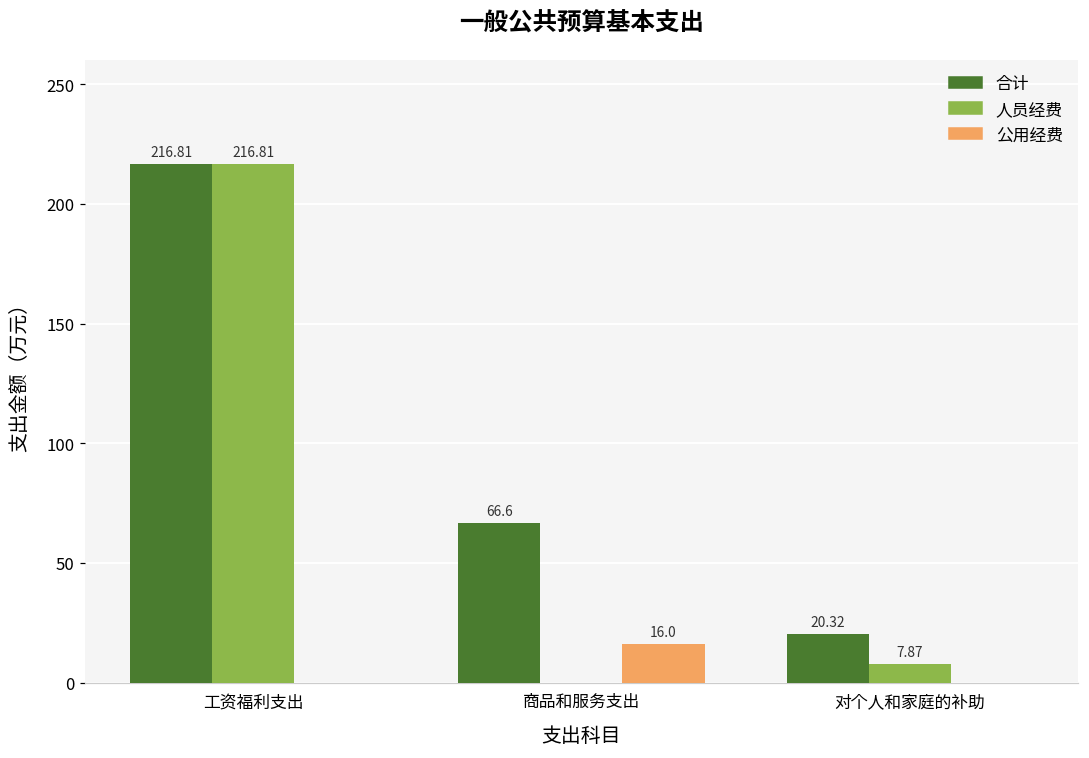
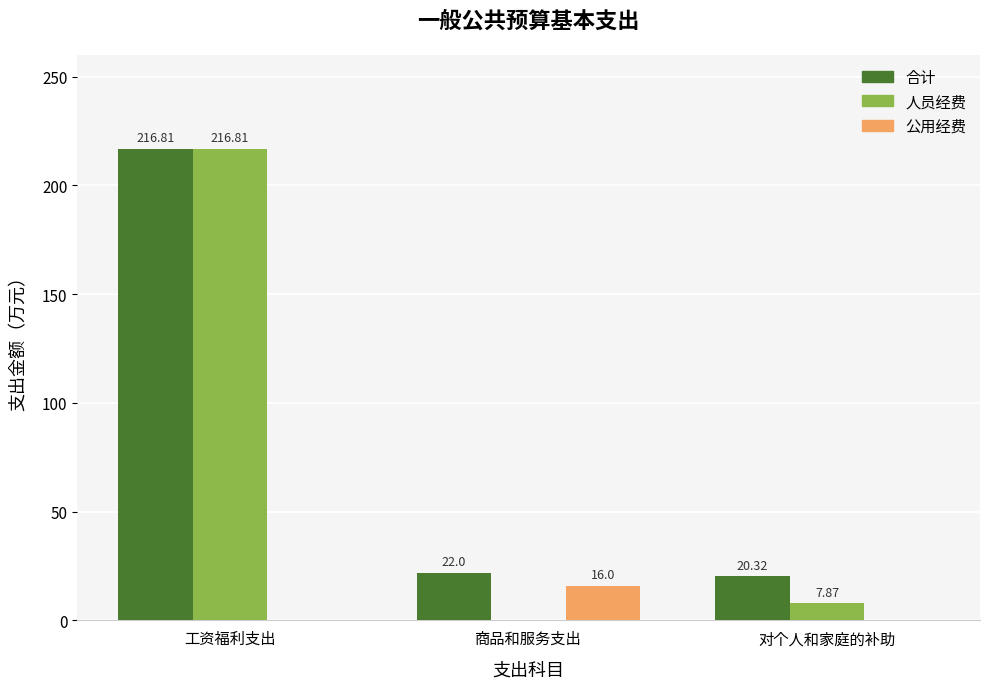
  {
    "合计": {
      "工资福利支出": 216.81,
-     "商品和服务支出": 66.6,
+     "商品和服务支出": 22.0,
      "对个人和家庭的补助": 20.32
    },
    "人员经费": {
      "工资福利支出": 216.81,
      "对个人和家庭的补助": 7.87
    },
    "公用经费": {
      "商品和服务支出": 16.0
    }
  }
